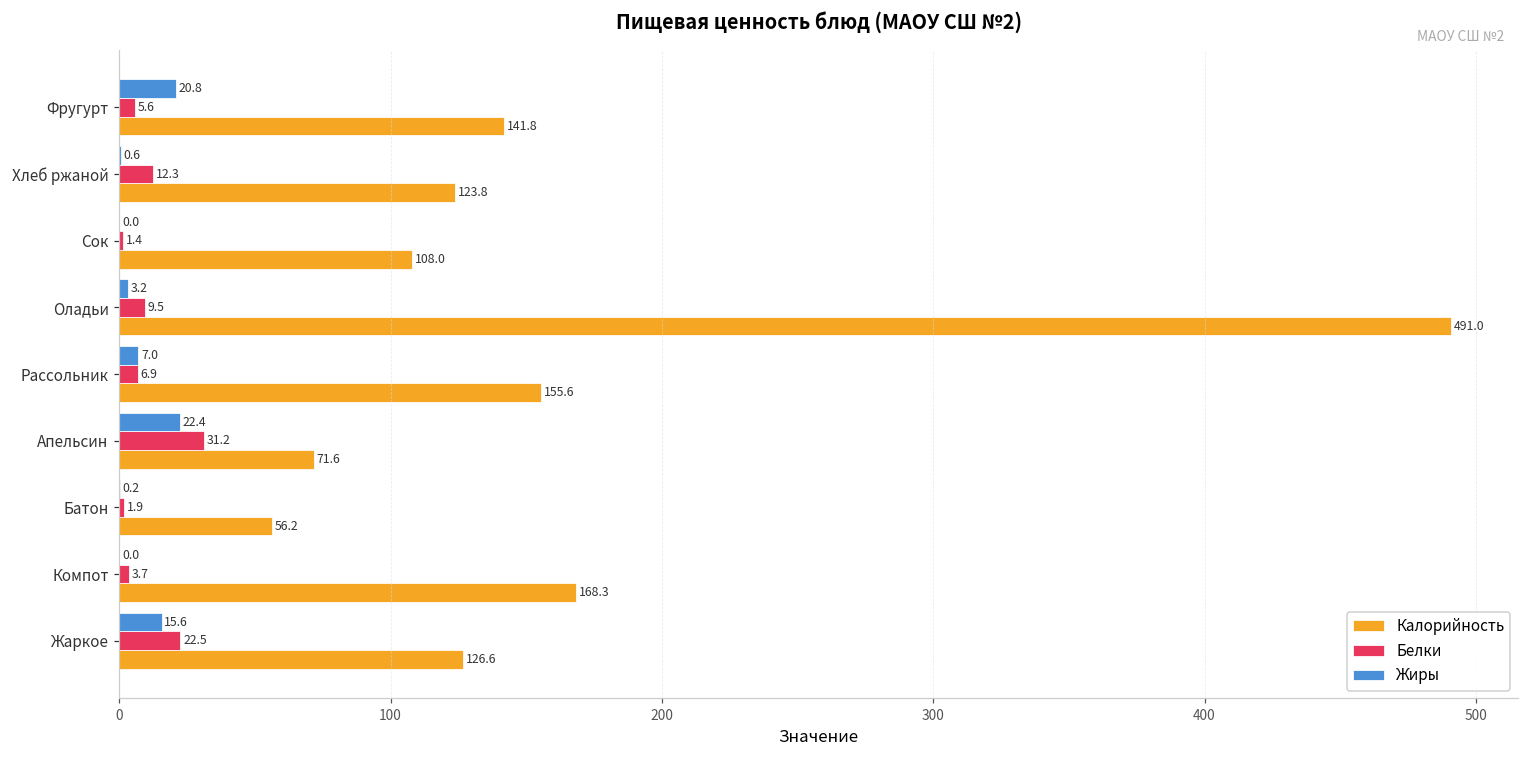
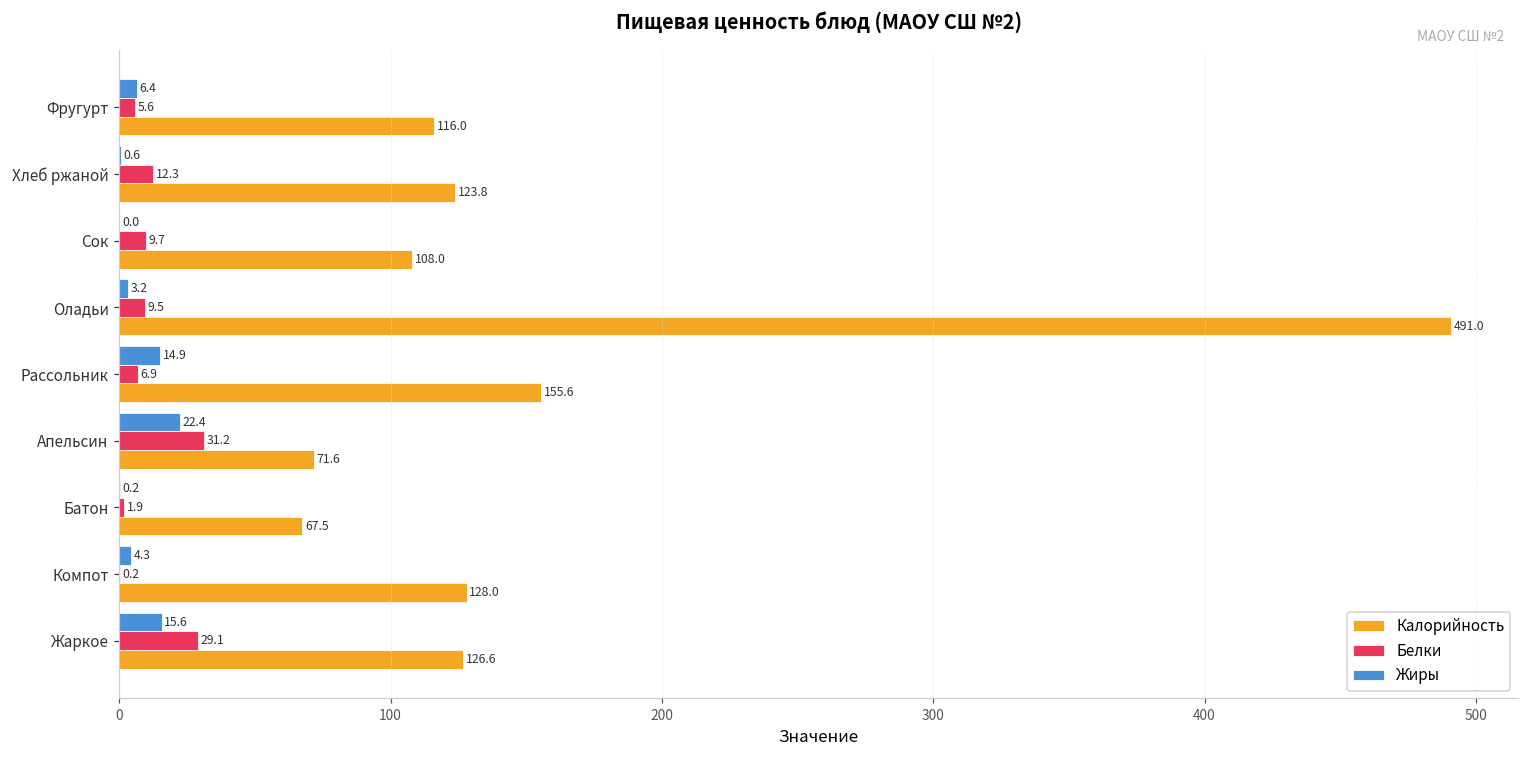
  {
    "Калорийность": {
-     "Фругурт": 141.8,
+     "Фругурт": 116.0,
      "Хлеб ржаной": 123.8,
      "Сок": 108.0,
      "Оладьи": 491.0,
      "Рассольник": 155.6,
      "Апельсин": 71.6,
-     "Батон": 56.2,
-     "Компот": 168.3,
+     "Батон": 67.5,
+     "Компот": 128.0,
      "Жаркое": 126.6
    },
    "Белки": {
      "Фругурт": 5.6,
      "Хлеб ржаной": 12.3,
-     "Сок": 1.4,
+     "Сок": 9.7,
      "Оладьи": 9.5,
      "Рассольник": 6.9,
      "Апельсин": 31.2,
      "Батон": 1.9,
-     "Компот": 3.7,
-     "Жаркое": 22.5
+     "Компот": 0.2,
+     "Жаркое": 29.1
    },
    "Жиры": {
-     "Фругурт": 20.8,
+     "Фругурт": 6.4,
      "Хлеб ржаной": 0.6,
      "Сок": 0.0,
      "Оладьи": 3.2,
-     "Рассольник": 7.0,
+     "Рассольник": 14.9,
      "Апельсин": 22.4,
      "Батон": 0.2,
-     "Компот": 0.0,
+     "Компот": 4.3,
      "Жаркое": 15.6
    }
  }
